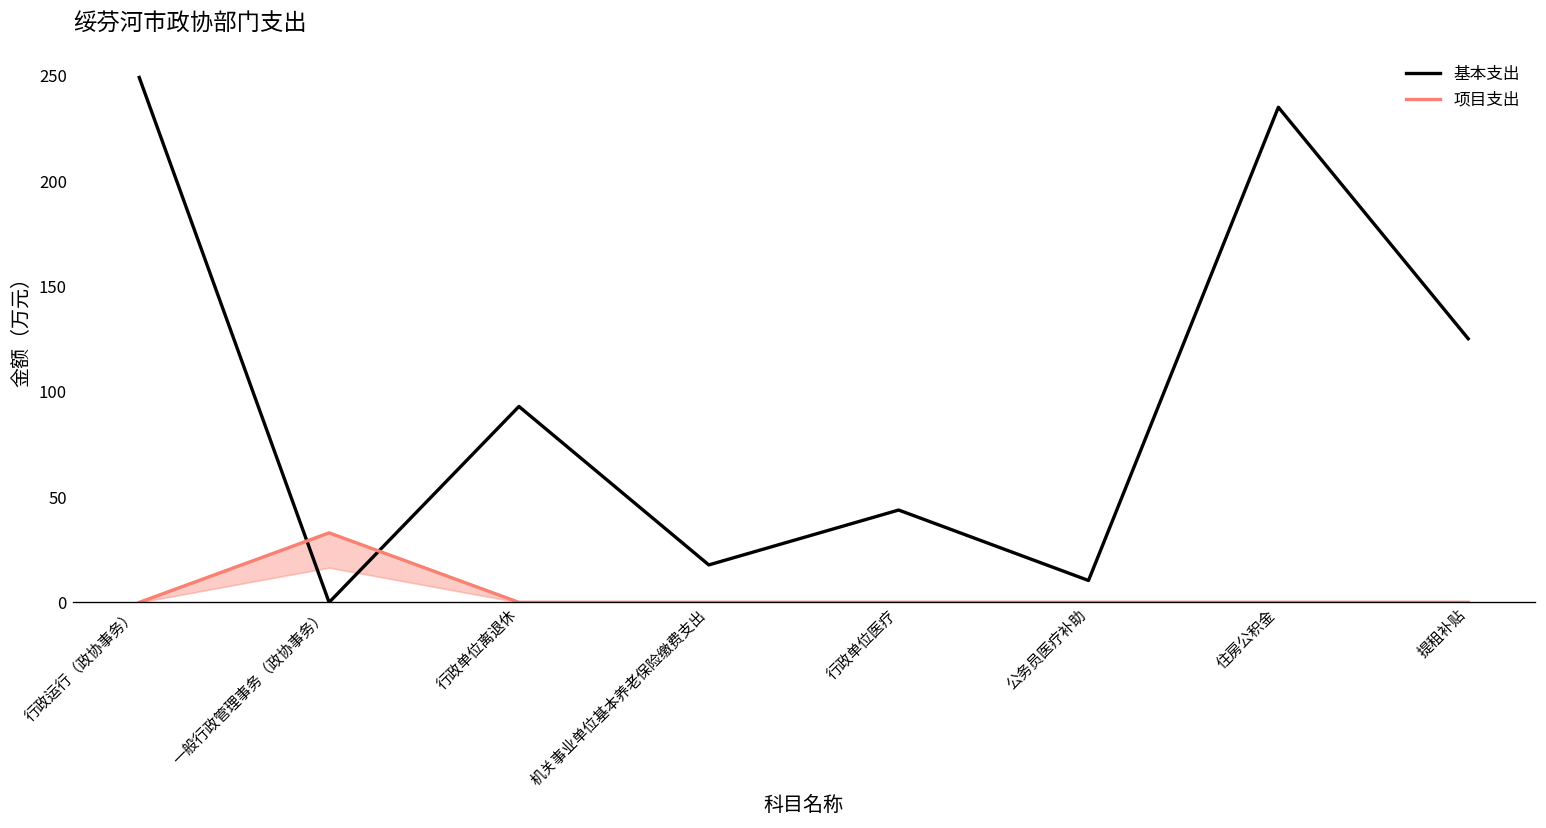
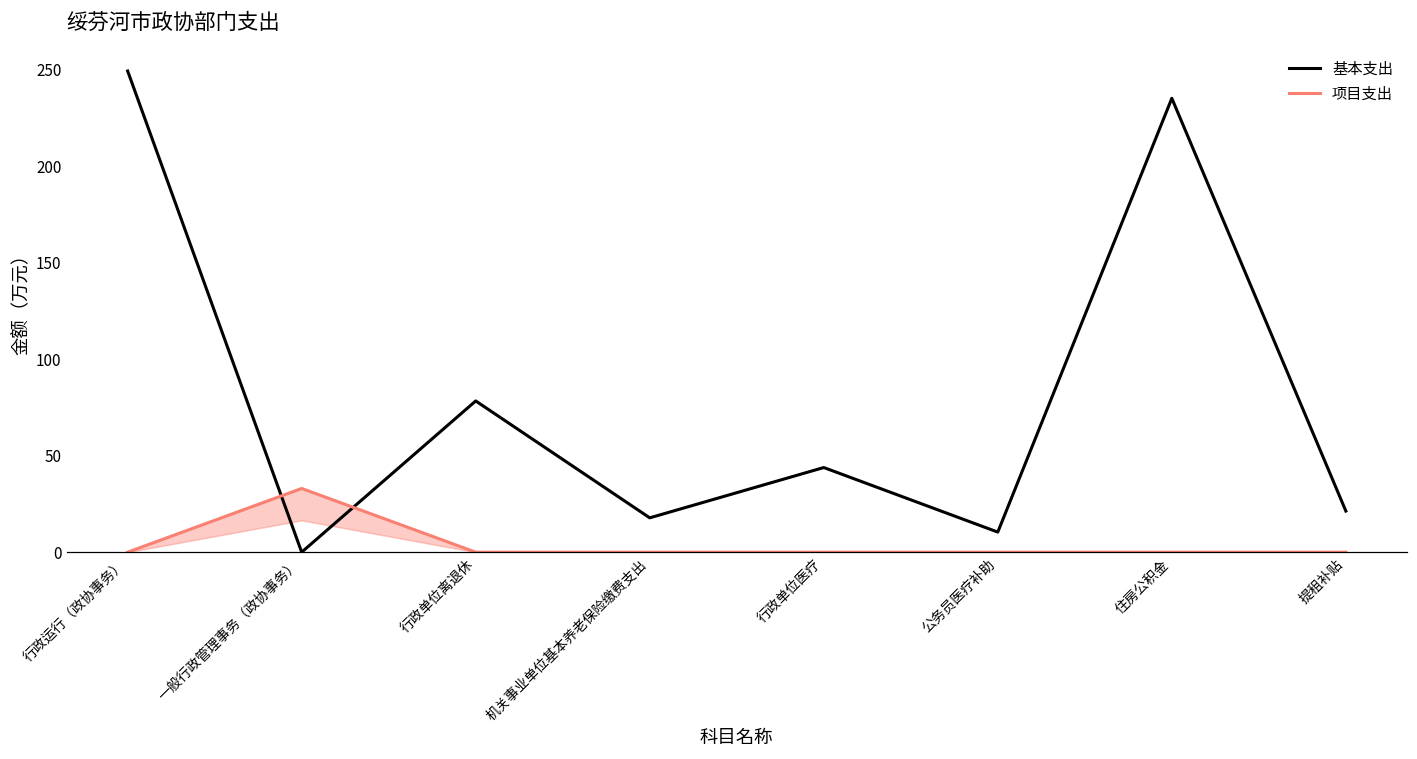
  {
    "基本支出": {
      "行政运行（政协事务）": 249,
      "一般行政管理事务（政协事务）": 0,
-     "行政单位离退休": 93,
+     "行政单位离退休": 78,
      "机关事业单位基本养老保险缴费支出": 18,
      "行政单位医疗": 44,
      "公务员医疗补助": 10,
      "住房公积金": 235,
-     "提租补贴": 125
+     "提租补贴": 21
    },
    "项目支出": {
      "行政运行（政协事务）": 0,
      "一般行政管理事务（政协事务）": 33,
      "行政单位离退休": 0,
      "机关事业单位基本养老保险缴费支出": 0,
      "行政单位医疗": 0,
      "公务员医疗补助": 0,
      "住房公积金": 0,
      "提租补贴": 0
    }
  }
